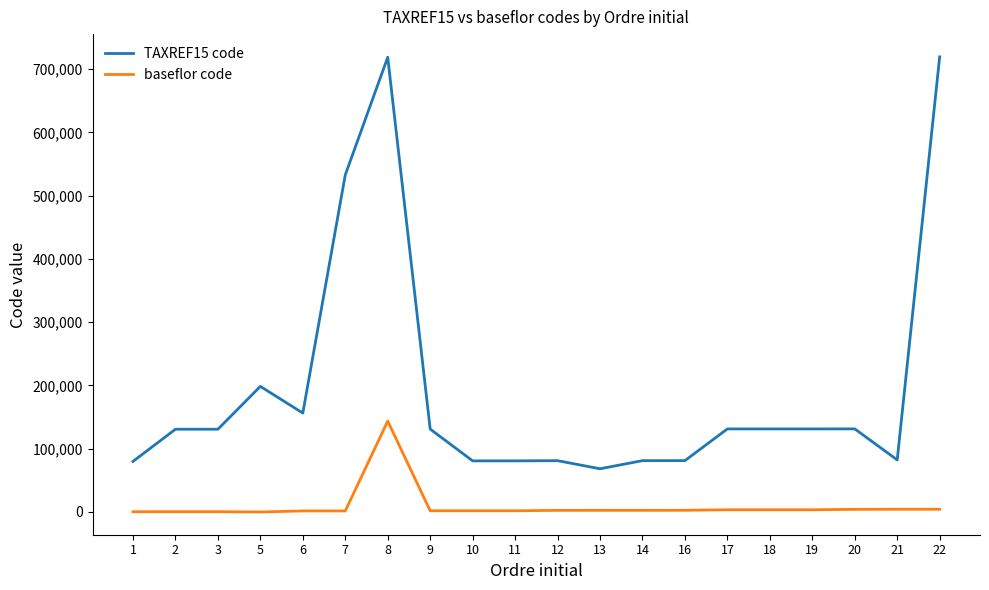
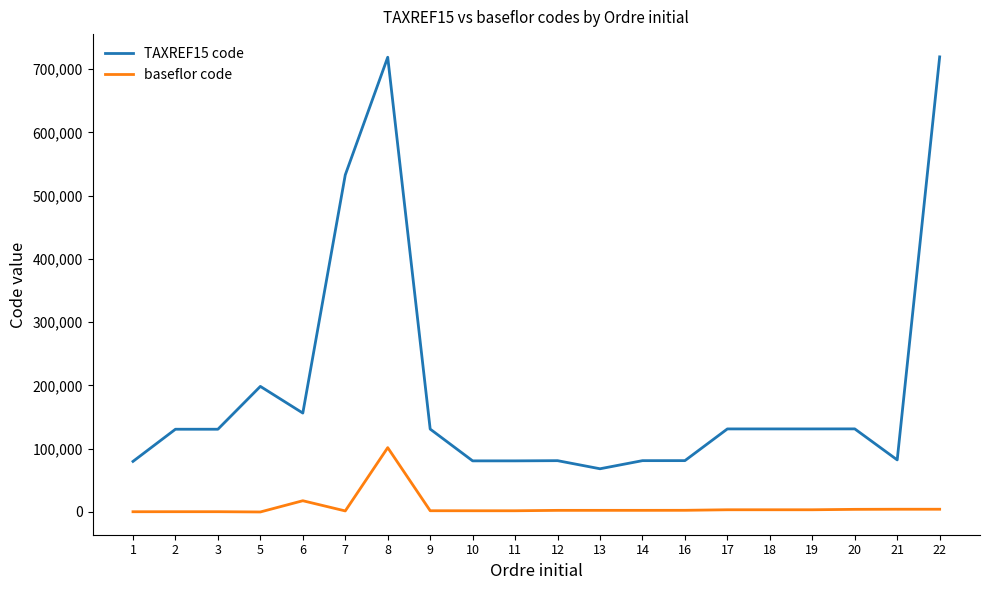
  {
    "TAXREF15 code": {
      "1": "80,000",
      "2": "130,000",
      "3": "130,000",
      "5": "200,000",
      "6": "160,000",
      "7": "530,000",
      "8": "720,000",
      "9": "130,000",
      "10": "80,000",
      "11": "80,000",
      "12": "80,000",
      "13": "70,000",
      "14": "80,000",
      "16": "80,000",
      "17": "130,000",
      "18": "130,000",
      "19": "130,000",
      "20": "130,000",
      "21": "80,000",
      "22": "720,000"
    },
    "baseflor code": {
      "1": "0",
      "2": "0",
      "3": "0",
      "5": "0",
-     "6": "0",
+     "6": "20,000",
      "7": "0",
-     "8": "140,000",
+     "8": "100,000",
      "9": "0",
      "10": "0",
      "11": "0",
      "12": "0",
      "13": "0",
      "14": "0",
      "16": "0",
      "17": "0",
      "18": "0",
      "19": "0",
      "20": "0",
      "21": "0",
      "22": "0"
    }
  }
